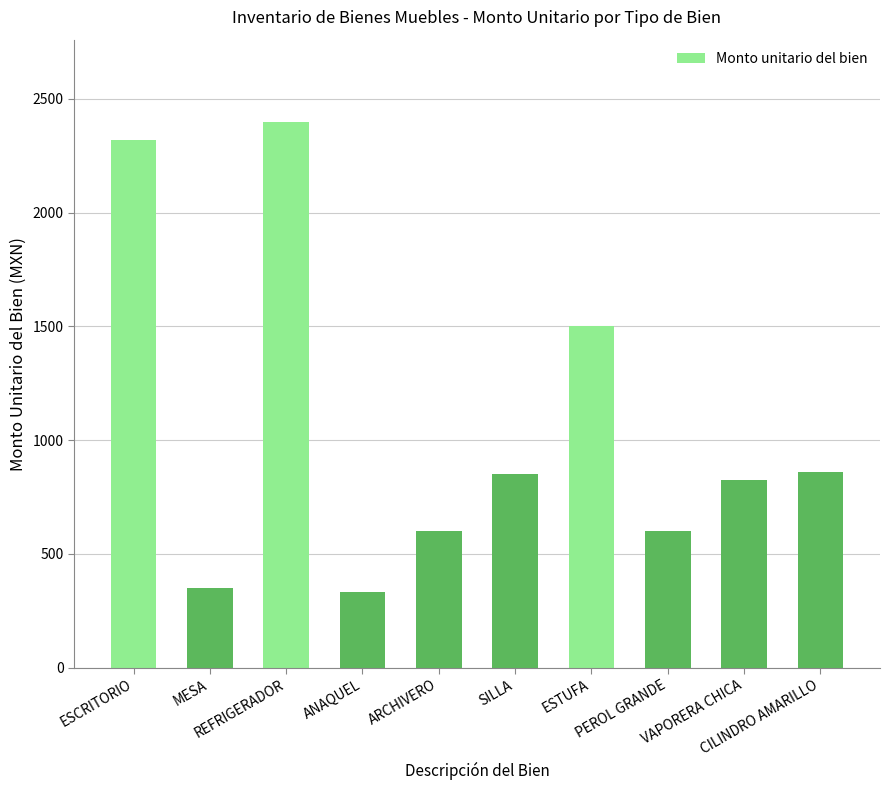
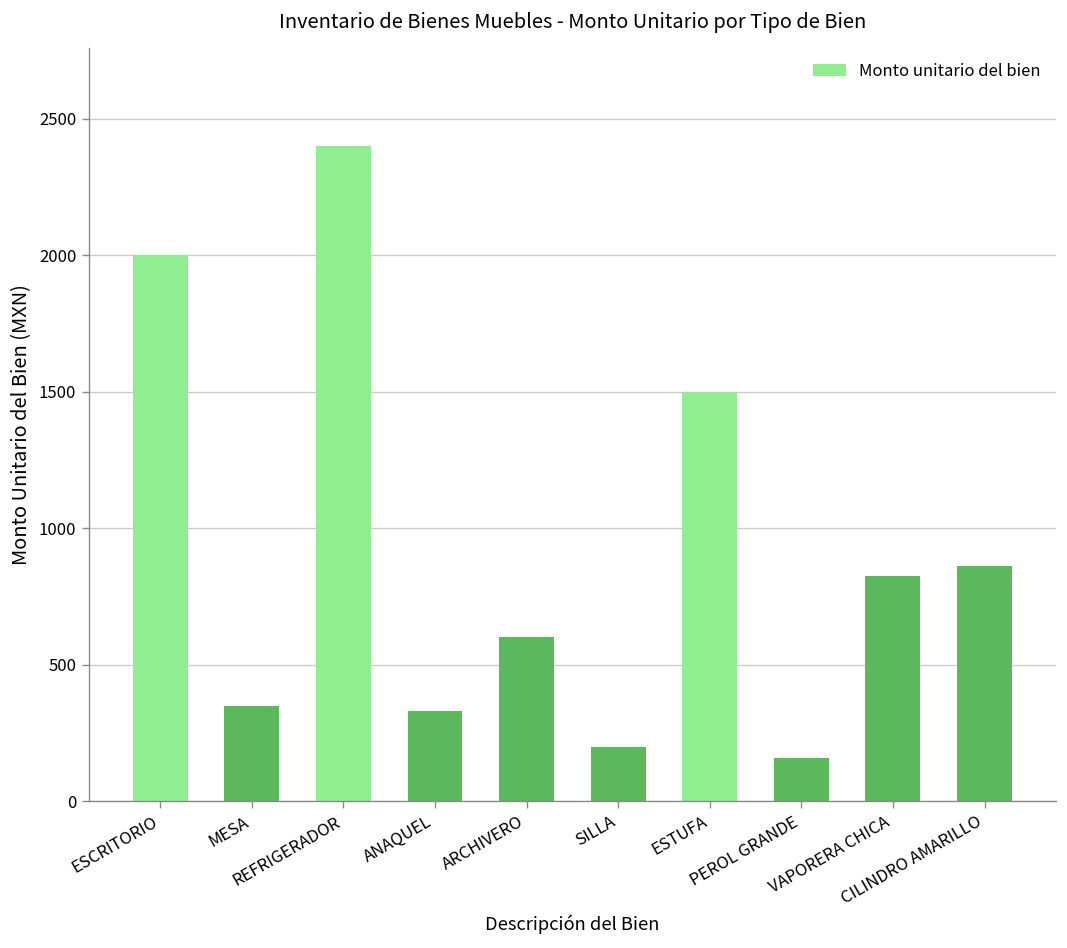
  {
-   "ESCRITORIO": 2320,
+   "ESCRITORIO": 2000,
    "MESA": 350,
    "REFRIGERADOR": 2400,
    "ANAQUEL": 330,
    "ARCHIVERO": 600,
-   "SILLA": 850,
+   "SILLA": 200,
    "ESTUFA": 1500,
-   "PEROL GRANDE": 600,
+   "PEROL GRANDE": 160,
    "VAPORERA CHICA": 830,
    "CILINDRO AMARILLO": 860
  }
